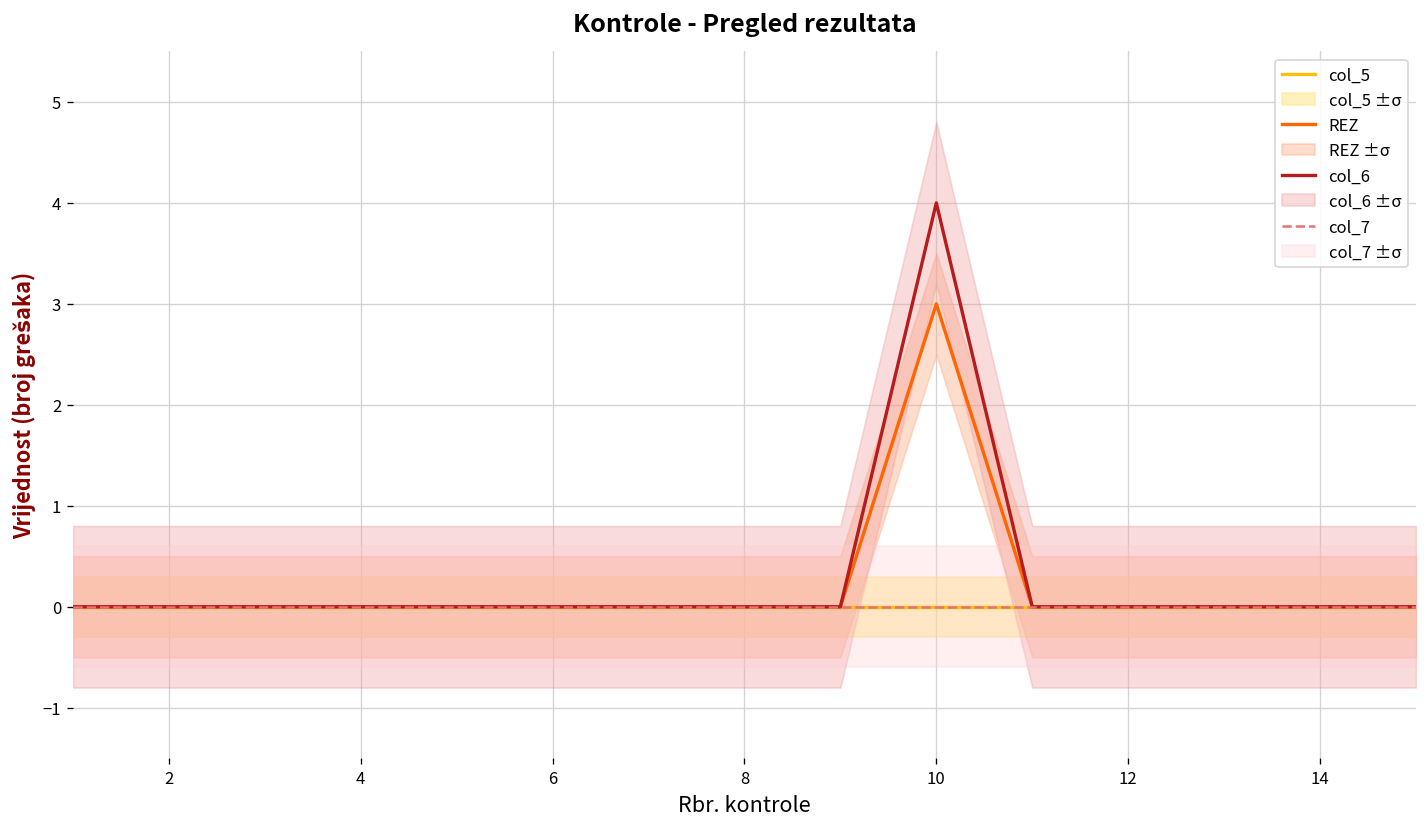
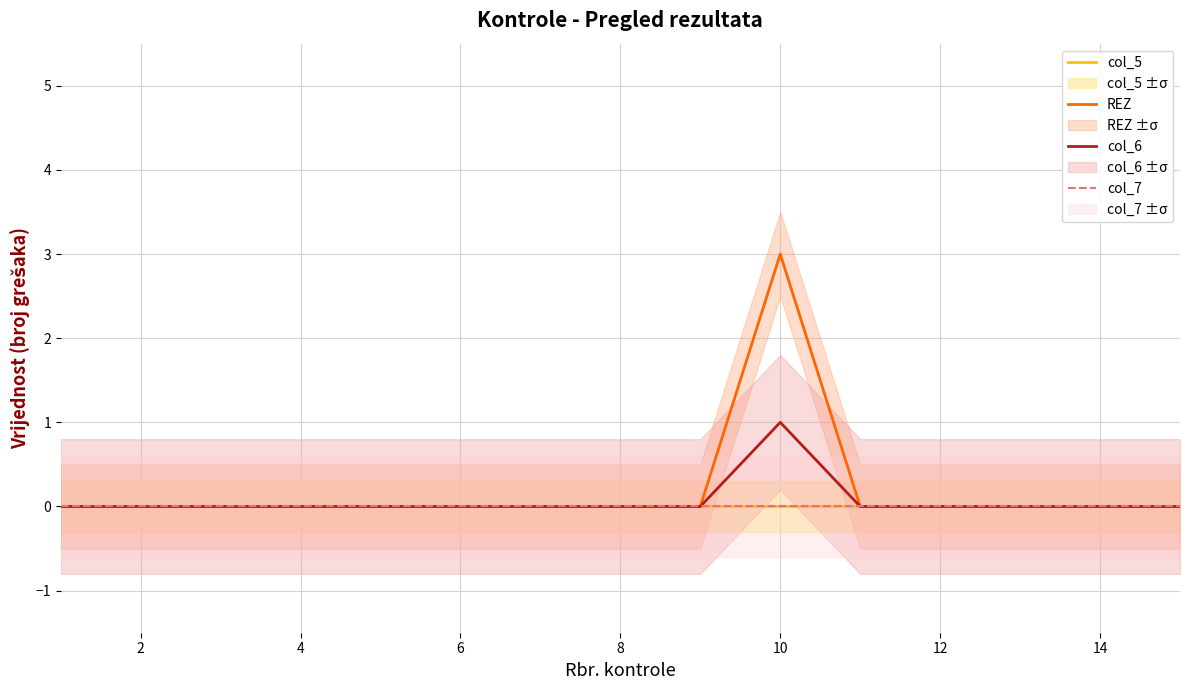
  {
    "REZ": {
      "10": 3
    },
    "col_6": {
-     "10": 4
+     "10": 1
    }
  }
